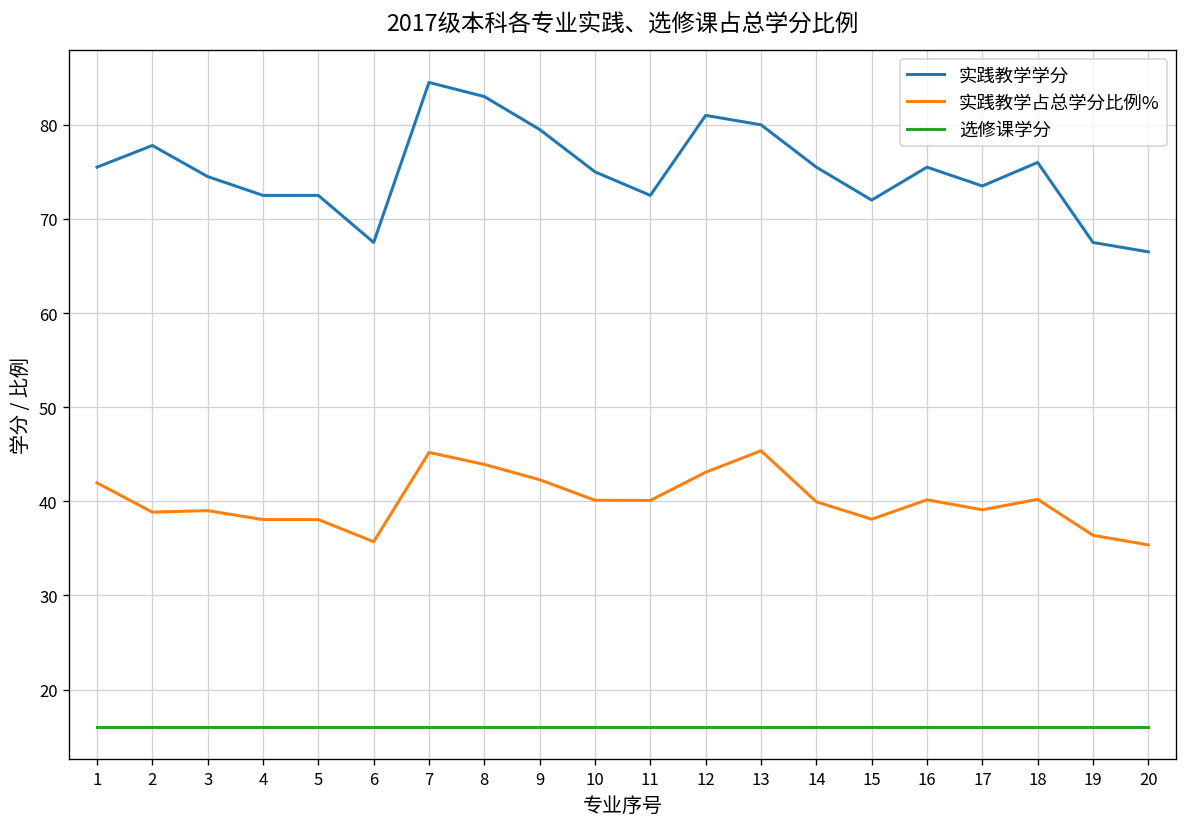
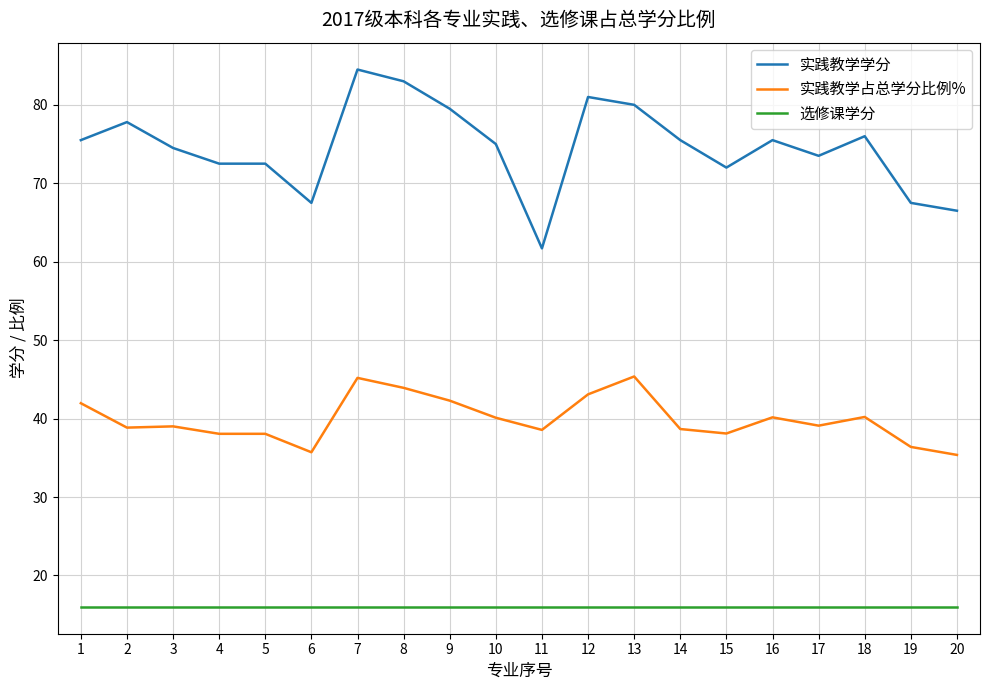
  {
    "实践教学学分": {
      "1": 76,
      "2": 78,
      "3": 75,
      "4": 73,
      "5": 73,
      "6": 68,
      "7": 85,
      "8": 83,
      "9": 80,
      "10": 75,
-     "11": 73,
+     "11": 62,
      "12": 81,
      "13": 80,
      "14": 76,
      "15": 72,
      "16": 76,
      "17": 74,
      "18": 76,
      "19": 68,
      "20": 67
    },
    "实践教学占总学分比例%": {
      "1": 42,
      "2": 39,
      "3": 39,
      "4": 38,
      "5": 38,
      "6": 36,
      "7": 45,
      "8": 44,
      "9": 42,
      "10": 40,
-     "11": 40,
+     "11": 39,
      "12": 43,
      "13": 45,
-     "14": 40,
+     "14": 39,
      "15": 38,
      "16": 40,
      "17": 39,
      "18": 40,
      "19": 36,
      "20": 35
    },
    "选修课学分": {
      "1": 16,
      "2": 16,
      "3": 16,
      "4": 16,
      "5": 16,
      "6": 16,
      "7": 16,
      "8": 16,
      "9": 16,
      "10": 16,
      "11": 16,
      "12": 16,
      "13": 16,
      "14": 16,
      "15": 16,
      "16": 16,
      "17": 16,
      "18": 16,
      "19": 16,
      "20": 16
    }
  }
